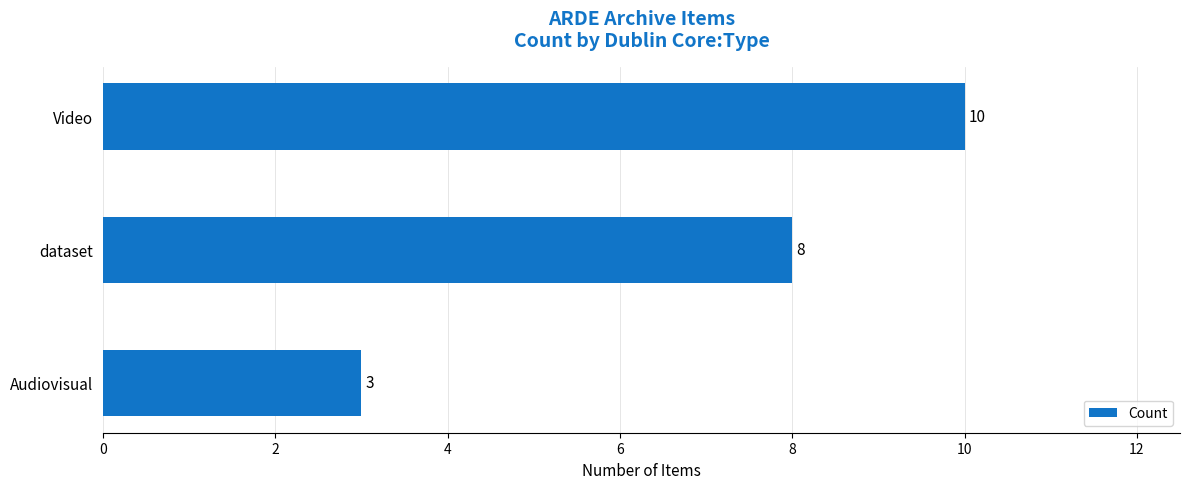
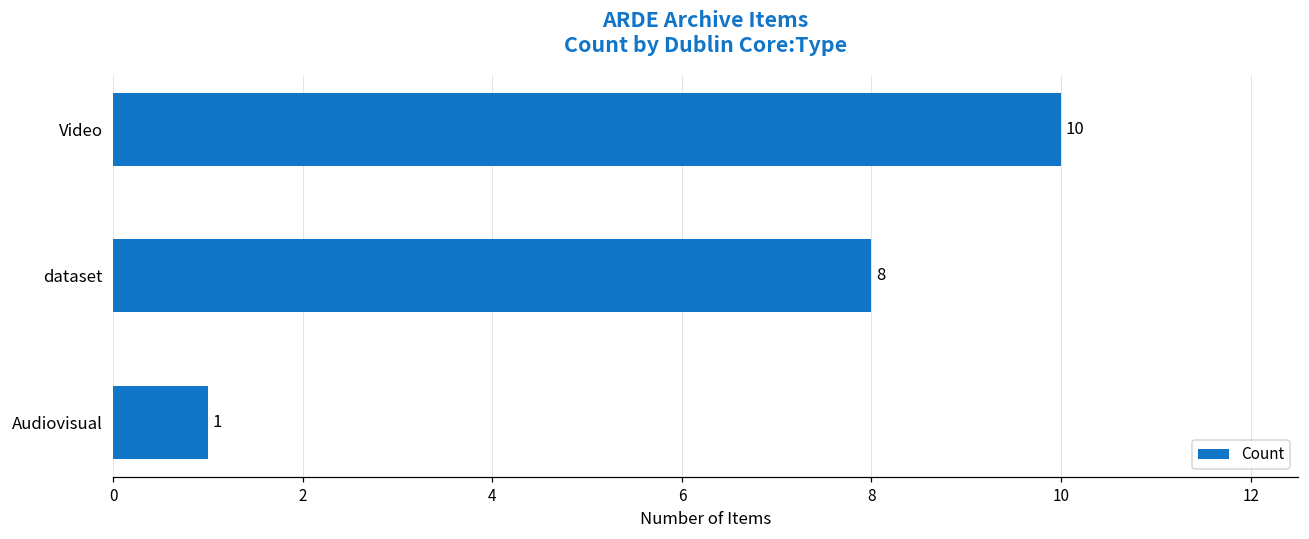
  {
    "Video": 10,
    "dataset": 8,
-   "Audiovisual": 3
+   "Audiovisual": 1
  }
